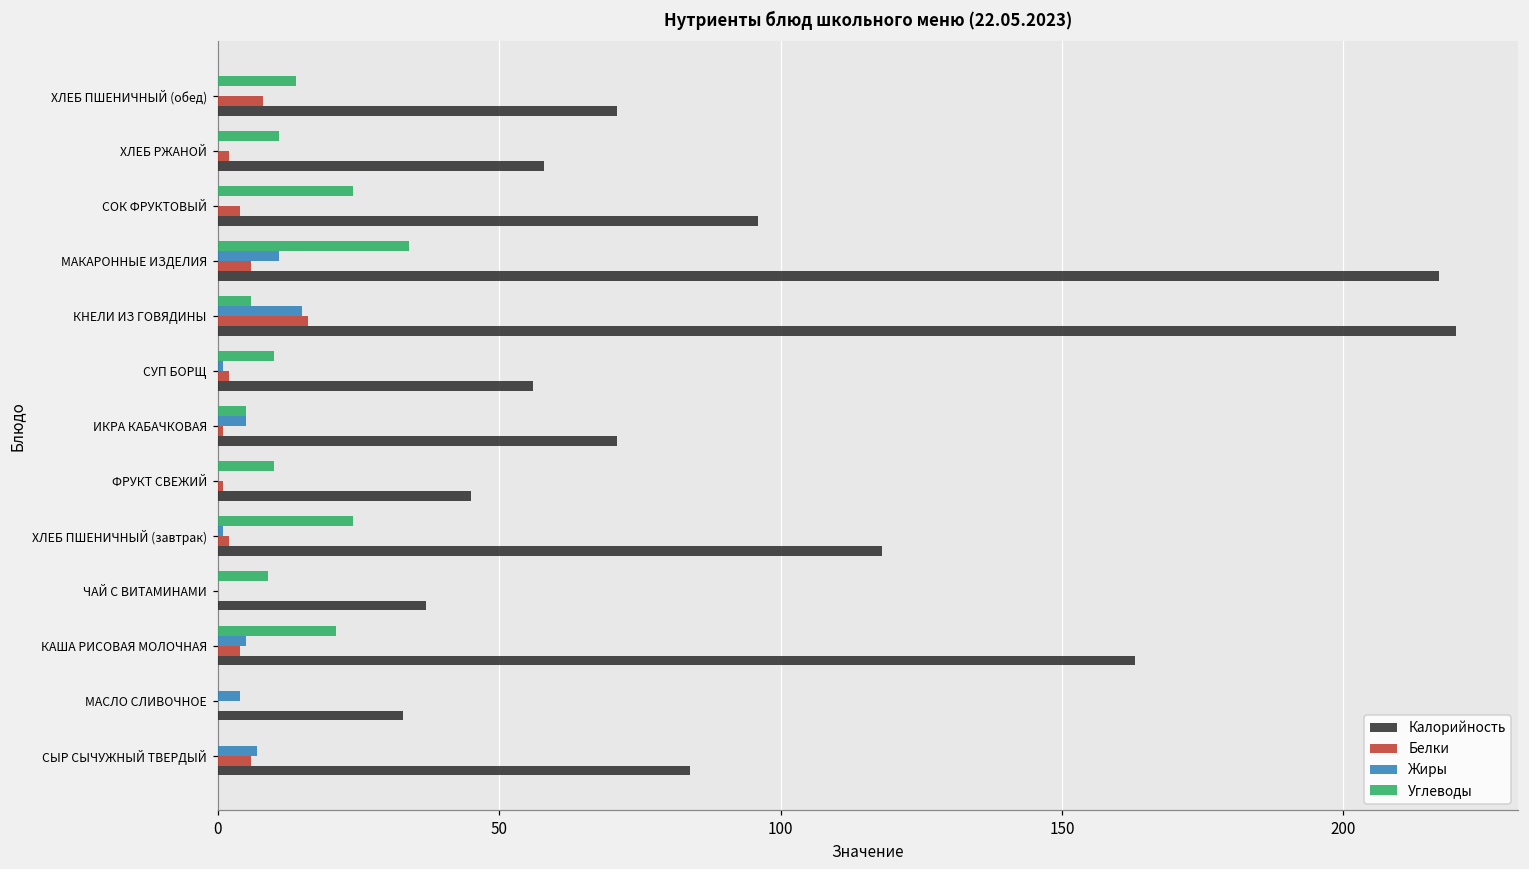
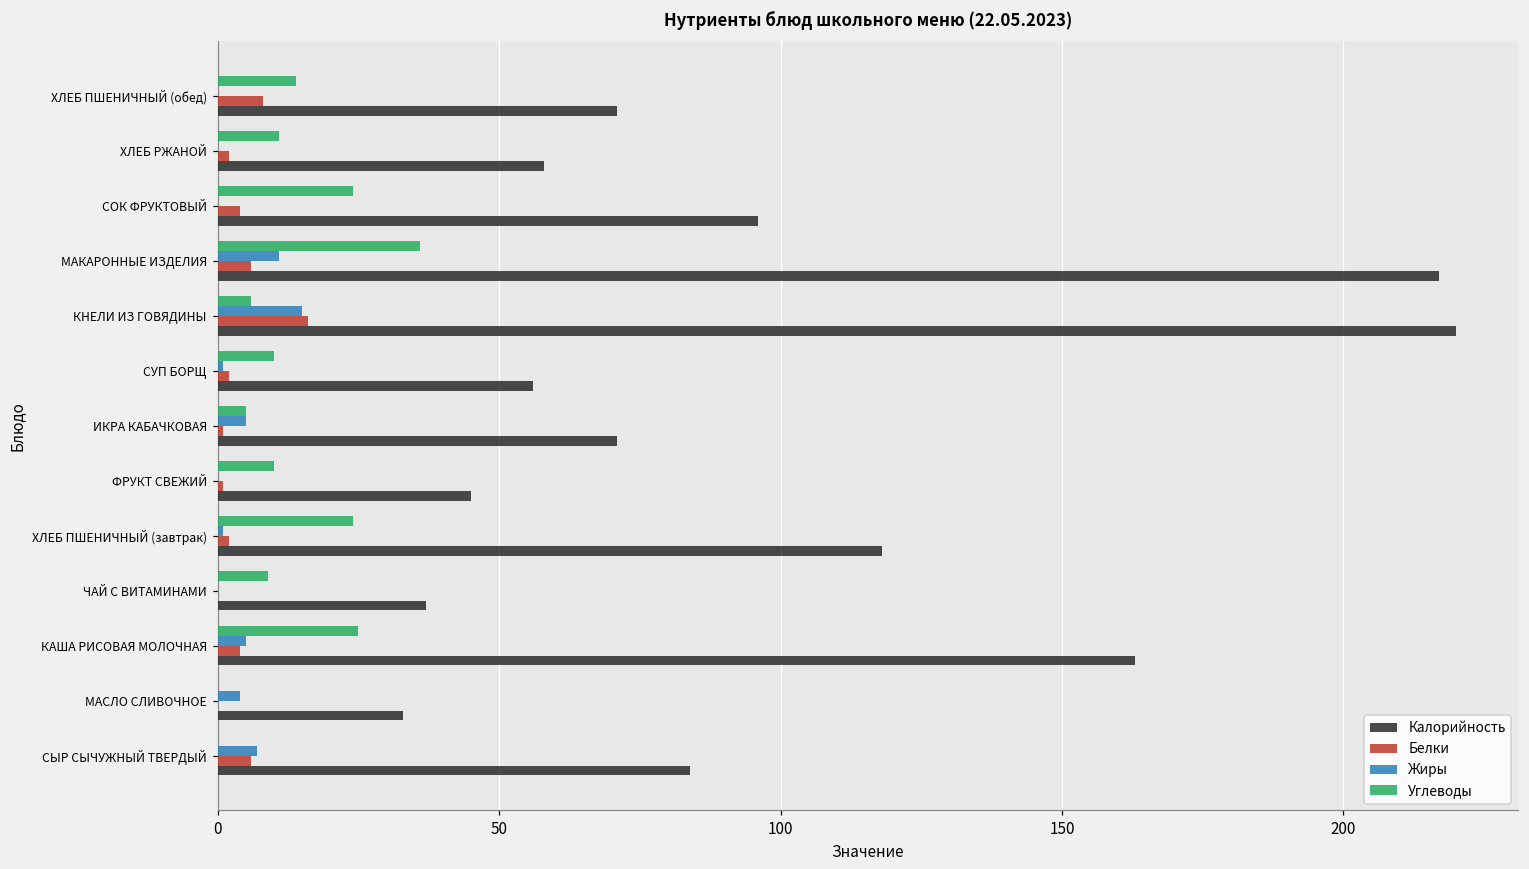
  {
    "Калорийность": {
      "ХЛЕБ ПШЕНИЧНЫЙ (обед)": 71,
      "ХЛЕБ РЖАНОЙ": 58,
      "СОК ФРУКТОВЫЙ": 96,
      "МАКАРОННЫЕ ИЗДЕЛИЯ": 217,
      "КНЕЛИ ИЗ ГОВЯДИНЫ": 220,
      "СУП БОРЩ": 56,
      "ИКРА КАБАЧКОВАЯ": 71,
      "ФРУКТ СВЕЖИЙ": 45,
      "ХЛЕБ ПШЕНИЧНЫЙ (завтрак)": 118,
      "ЧАЙ С ВИТАМИНАМИ": 37,
      "КАША РИСОВАЯ МОЛОЧНАЯ": 163,
      "МАСЛО СЛИВОЧНОЕ": 33,
      "СЫР СЫЧУЖНЫЙ ТВЕРДЫЙ": 84
    },
    "Белки": {
      "ХЛЕБ ПШЕНИЧНЫЙ (обед)": 8,
      "ХЛЕБ РЖАНОЙ": 2,
      "СОК ФРУКТОВЫЙ": 4,
      "МАКАРОННЫЕ ИЗДЕЛИЯ": 6,
      "КНЕЛИ ИЗ ГОВЯДИНЫ": 16,
      "СУП БОРЩ": 2,
      "ИКРА КАБАЧКОВАЯ": 1,
      "ФРУКТ СВЕЖИЙ": 1,
      "ХЛЕБ ПШЕНИЧНЫЙ (завтрак)": 2,
      "ЧАЙ С ВИТАМИНАМИ": 0,
      "КАША РИСОВАЯ МОЛОЧНАЯ": 4,
      "МАСЛО СЛИВОЧНОЕ": 0,
      "СЫР СЫЧУЖНЫЙ ТВЕРДЫЙ": 6
    },
    "Жиры": {
      "ХЛЕБ ПШЕНИЧНЫЙ (обед)": 0,
      "ХЛЕБ РЖАНОЙ": 0,
      "СОК ФРУКТОВЫЙ": 0,
      "МАКАРОННЫЕ ИЗДЕЛИЯ": 11,
      "КНЕЛИ ИЗ ГОВЯДИНЫ": 15,
      "СУП БОРЩ": 1,
      "ИКРА КАБАЧКОВАЯ": 5,
      "ФРУКТ СВЕЖИЙ": 0,
      "ХЛЕБ ПШЕНИЧНЫЙ (завтрак)": 1,
      "ЧАЙ С ВИТАМИНАМИ": 0,
      "КАША РИСОВАЯ МОЛОЧНАЯ": 5,
      "МАСЛО СЛИВОЧНОЕ": 4,
      "СЫР СЫЧУЖНЫЙ ТВЕРДЫЙ": 7
    },
    "Углеводы": {
      "ХЛЕБ ПШЕНИЧНЫЙ (обед)": 14,
      "ХЛЕБ РЖАНОЙ": 11,
      "СОК ФРУКТОВЫЙ": 24,
-     "МАКАРОННЫЕ ИЗДЕЛИЯ": 34,
+     "МАКАРОННЫЕ ИЗДЕЛИЯ": 36,
      "КНЕЛИ ИЗ ГОВЯДИНЫ": 6,
      "СУП БОРЩ": 10,
      "ИКРА КАБАЧКОВАЯ": 5,
      "ФРУКТ СВЕЖИЙ": 10,
      "ХЛЕБ ПШЕНИЧНЫЙ (завтрак)": 24,
      "ЧАЙ С ВИТАМИНАМИ": 9,
-     "КАША РИСОВАЯ МОЛОЧНАЯ": 21,
+     "КАША РИСОВАЯ МОЛОЧНАЯ": 25,
      "МАСЛО СЛИВОЧНОЕ": 0,
      "СЫР СЫЧУЖНЫЙ ТВЕРДЫЙ": 0
    }
  }
